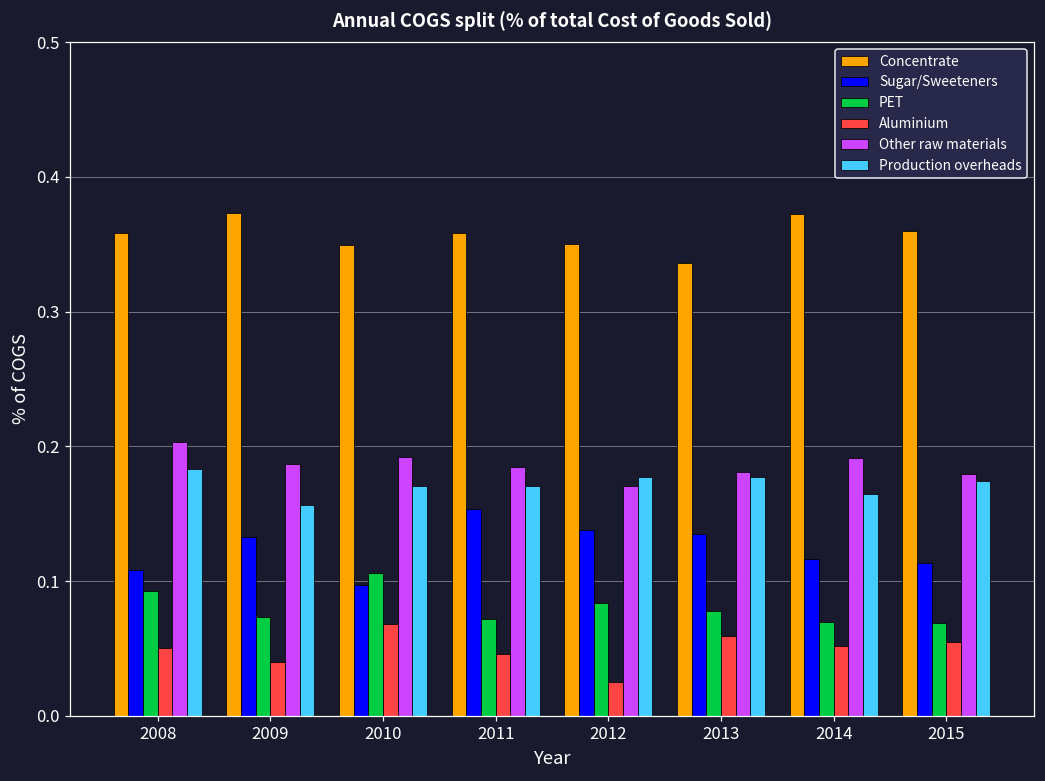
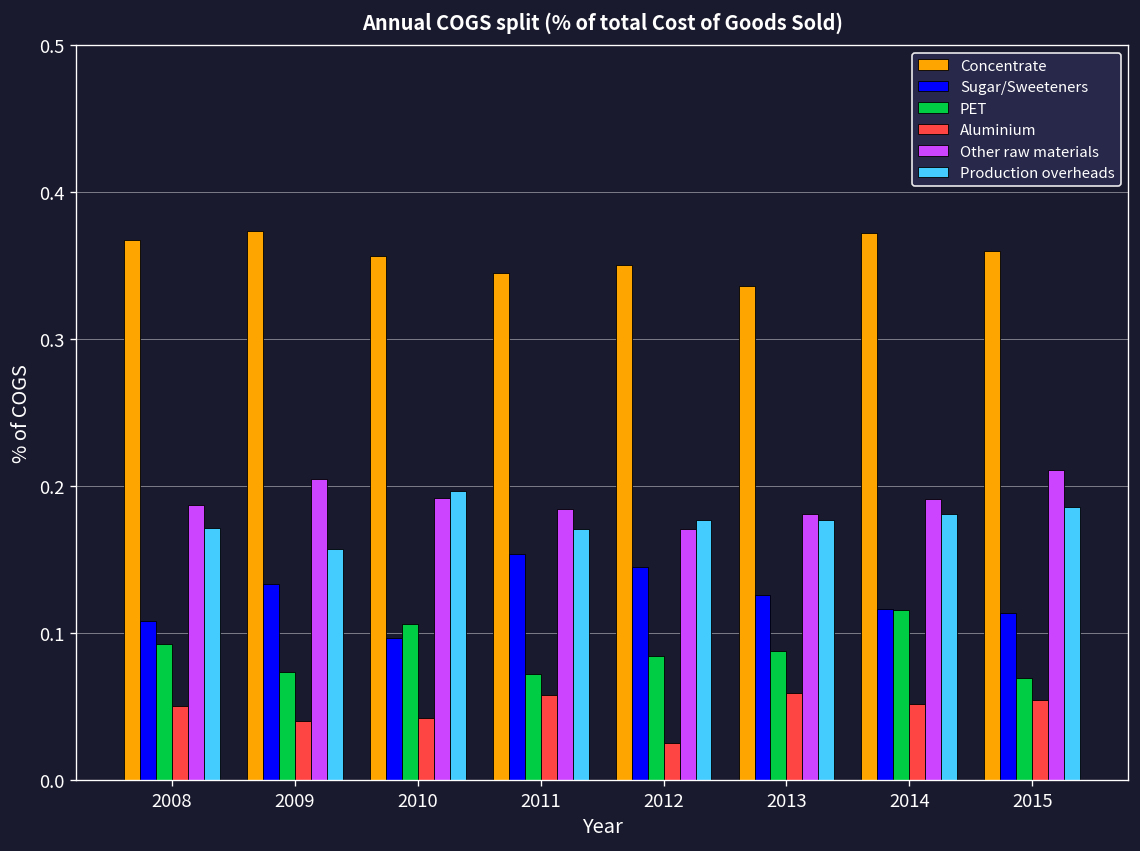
  {
    "Concentrate": {
-     "2008": 0.358,
+     "2008": 0.367,
      "2009": 0.374,
-     "2010": 0.349,
-     "2011": 0.358,
+     "2010": 0.357,
+     "2011": 0.345,
      "2012": 0.351,
      "2013": 0.336,
      "2014": 0.372,
      "2015": 0.360
    },
    "Sugar/Sweeteners": {
      "2008": 0.108,
      "2009": 0.133,
      "2010": 0.097,
      "2011": 0.154,
-     "2012": 0.138,
-     "2013": 0.135,
+     "2012": 0.145,
+     "2013": 0.126,
      "2014": 0.116,
      "2015": 0.114
    },
    "PET": {
      "2008": 0.092,
      "2009": 0.073,
      "2010": 0.106,
      "2011": 0.072,
      "2012": 0.084,
-     "2013": 0.078,
-     "2014": 0.070,
+     "2013": 0.088,
+     "2014": 0.116,
      "2015": 0.069
    },
    "Aluminium": {
      "2008": 0.050,
      "2009": 0.040,
-     "2010": 0.068,
-     "2011": 0.046,
+     "2010": 0.042,
+     "2011": 0.058,
      "2012": 0.025,
      "2013": 0.059,
      "2014": 0.052,
      "2015": 0.054
    },
    "Other raw materials": {
-     "2008": 0.203,
-     "2009": 0.187,
+     "2008": 0.187,
+     "2009": 0.204,
      "2010": 0.192,
      "2011": 0.185,
      "2012": 0.171,
      "2013": 0.181,
      "2014": 0.191,
-     "2015": 0.180
+     "2015": 0.211
    },
    "Production overheads": {
-     "2008": 0.183,
+     "2008": 0.171,
      "2009": 0.157,
-     "2010": 0.170,
+     "2010": 0.197,
      "2011": 0.171,
      "2012": 0.177,
      "2013": 0.177,
-     "2014": 0.165,
-     "2015": 0.175
+     "2014": 0.181,
+     "2015": 0.185
    }
  }
